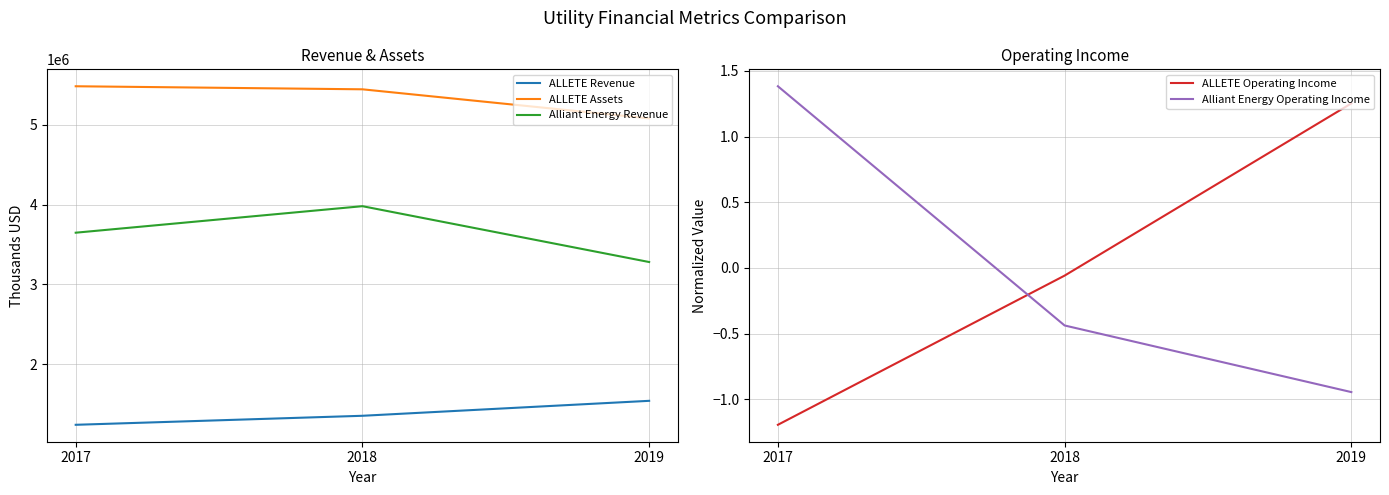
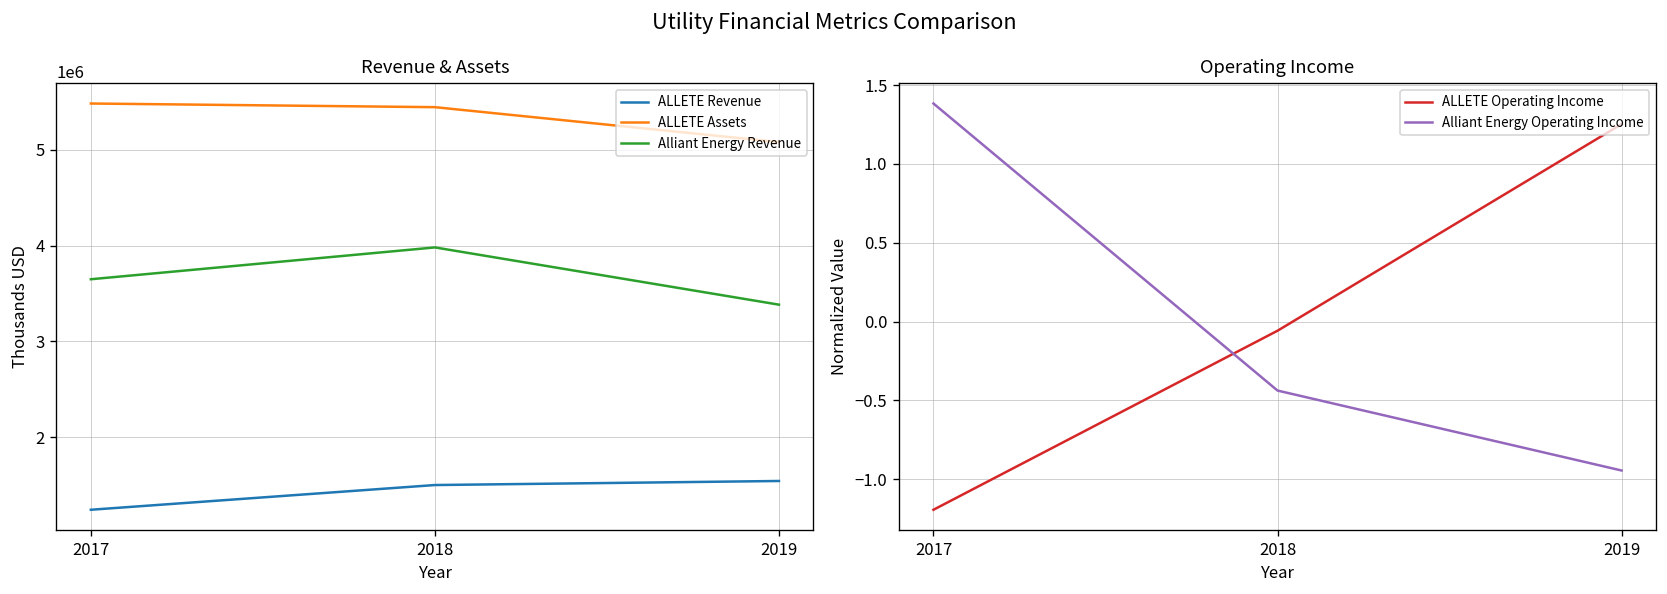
  {
    "Revenue & Assets": {
      "ALLETE Revenue": {
        "2017": 1200000,
-       "2018": 1400000,
+       "2018": 1500000,
        "2019": 1500000
      },
      "ALLETE Assets": {
        "2017": 5500000,
        "2018": 5400000
      },
      "Alliant Energy Revenue": {
        "2017": 3600000,
        "2018": 4000000,
-       "2019": 3300000
+       "2019": 3400000
      }
    },
    "Operating Income": {
      "ALLETE Operating Income": {
        "2017": -1.19,
        "2018": -0.06
      },
      "Alliant Energy Operating Income": {
        "2017": 1.38,
        "2018": -0.44,
        "2019": -0.95
      }
    }
  }
